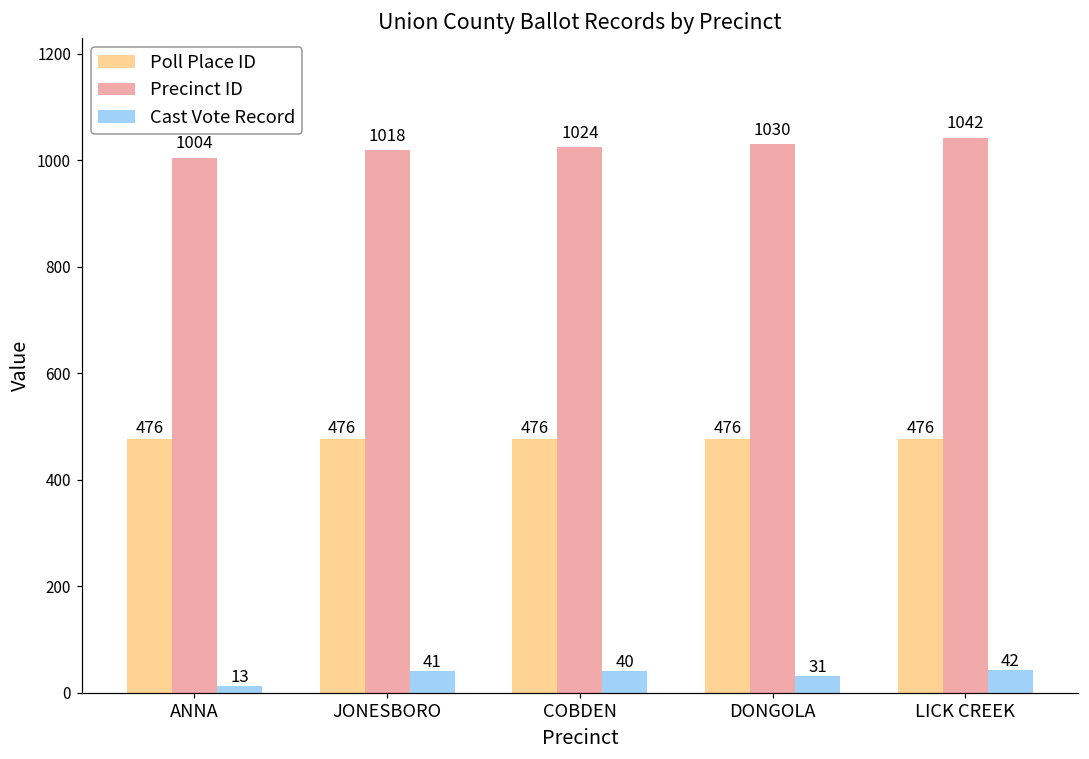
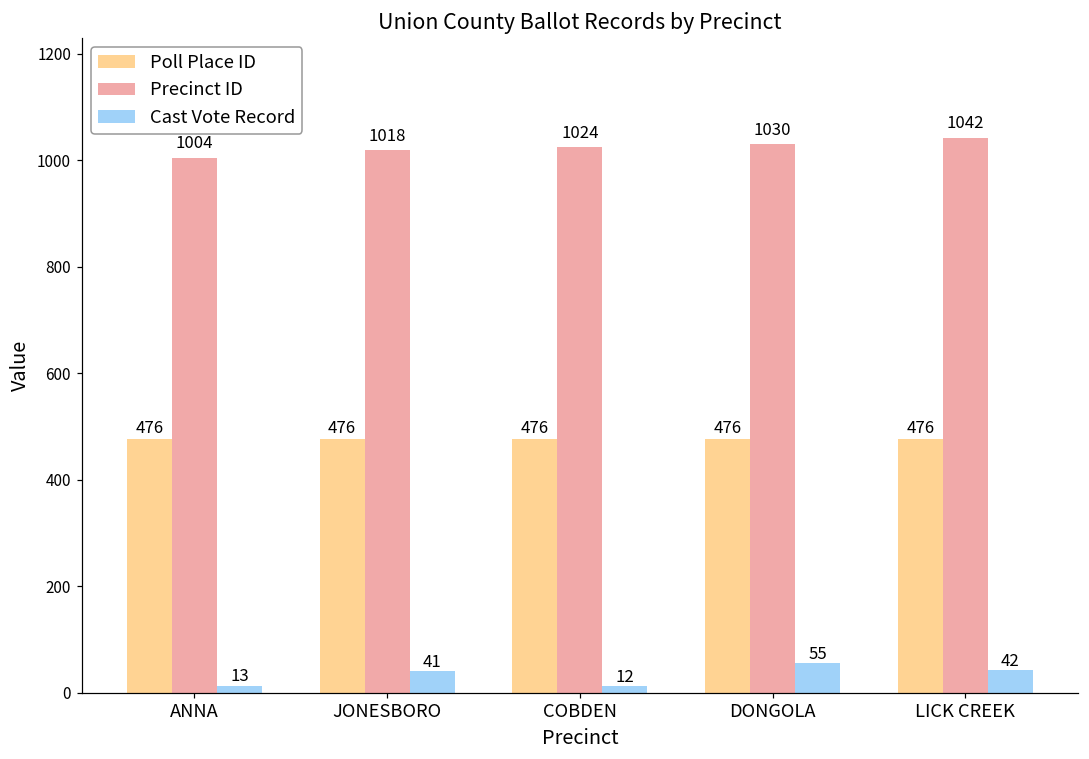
  {
    "Cast Vote Record": {
      "ANNA": 13,
      "JONESBORO": 41,
-     "COBDEN": 40,
-     "DONGOLA": 31,
+     "COBDEN": 12,
+     "DONGOLA": 55,
      "LICK CREEK": 42
    }
  }
